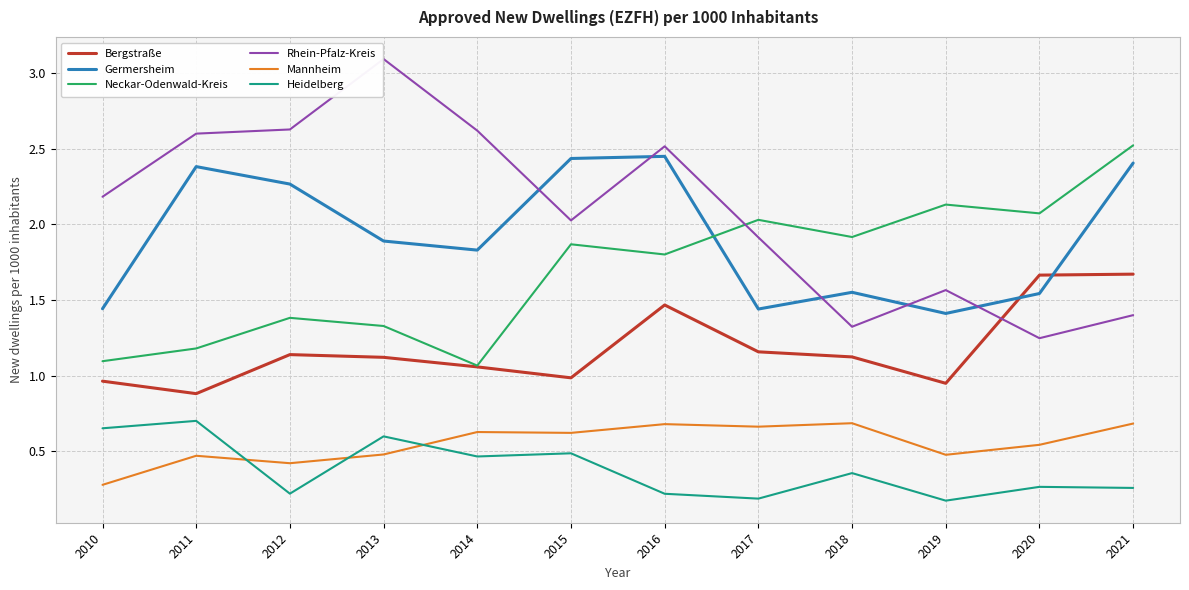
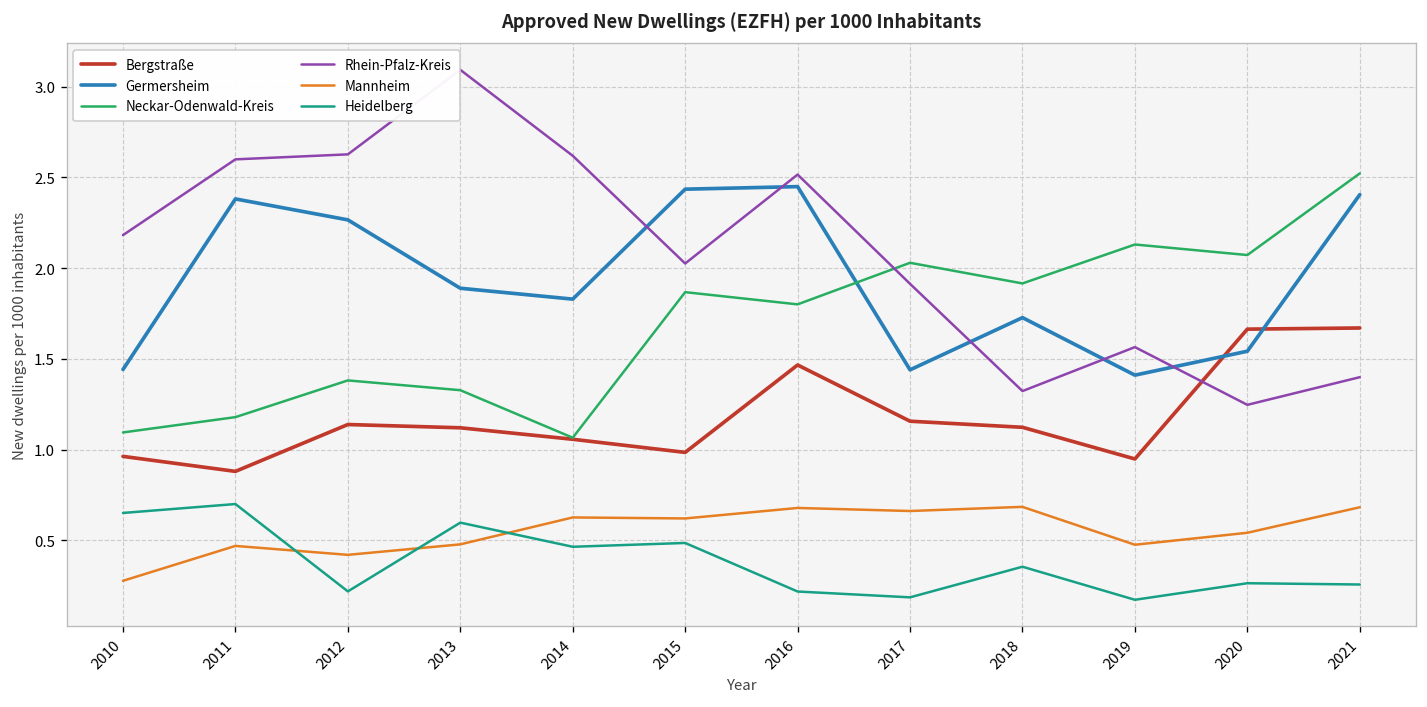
  {
    "Bergstraße": {
      "2010": 0.96,
      "2011": 0.88,
      "2012": 1.14,
      "2013": 1.12,
      "2015": 0.99,
      "2016": 1.47,
      "2017": 1.16,
      "2018": 1.12,
      "2019": 0.95,
      "2020": 1.66,
      "2021": 1.67
    },
    "Germersheim": {
      "2010": 1.44,
      "2011": 2.38,
      "2012": 2.27,
      "2013": 1.89,
      "2014": 1.83,
      "2015": 2.44,
      "2016": 2.45,
      "2017": 1.44,
-     "2018": 1.55,
+     "2018": 1.73,
      "2019": 1.41,
      "2020": 1.54,
      "2021": 2.41
    },
    "Rhein-Pfalz-Kreis": {
      "2010": 2.18,
      "2011": 2.60,
      "2012": 2.63,
      "2013": 3.09,
      "2014": 2.62,
      "2015": 2.03,
      "2016": 2.52,
      "2017": 1.91,
      "2018": 1.32,
      "2019": 1.57,
      "2020": 1.25,
      "2021": 1.40
    },
    "Mannheim": {
      "2010": 0.28,
      "2011": 0.47,
      "2012": 0.42,
      "2013": 0.48,
      "2014": 0.63,
      "2015": 0.62,
      "2016": 0.68,
      "2017": 0.66,
      "2018": 0.69,
      "2019": 0.48,
      "2020": 0.54,
      "2021": 0.68
    }
  }
